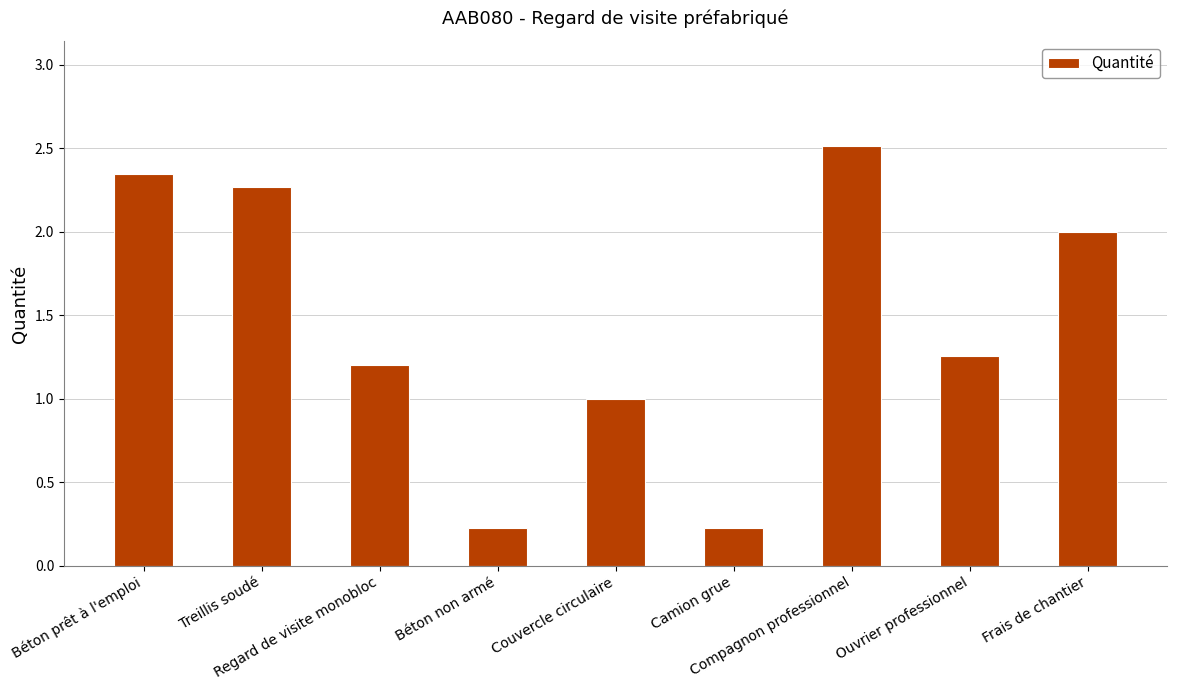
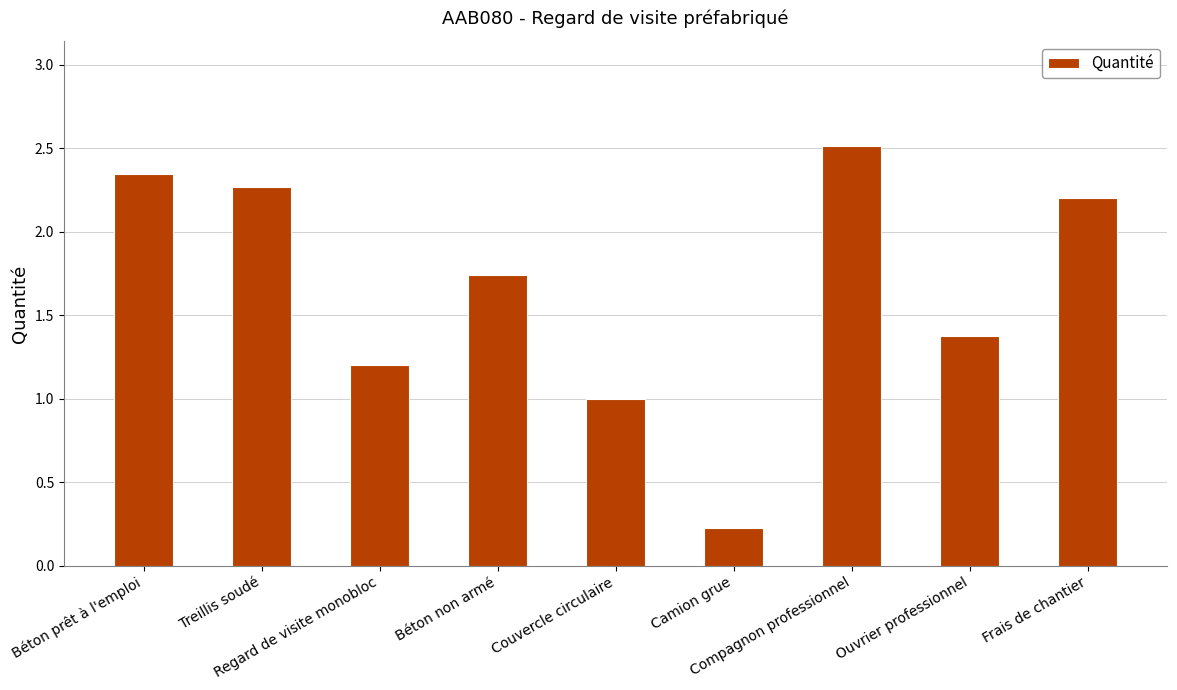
  {
    "Béton prêt à l'emploi": 2.34,
    "Treillis soudé": 2.27,
    "Regard de visite monobloc": 1.20,
-   "Béton non armé": 0.22,
+   "Béton non armé": 1.74,
    "Couvercle circulaire": 1.00,
    "Camion grue": 0.23,
    "Compagnon professionnel": 2.51,
-   "Ouvrier professionnel": 1.26,
-   "Frais de chantier": 2.0
+   "Ouvrier professionnel": 1.38,
+   "Frais de chantier": 2.2
  }
